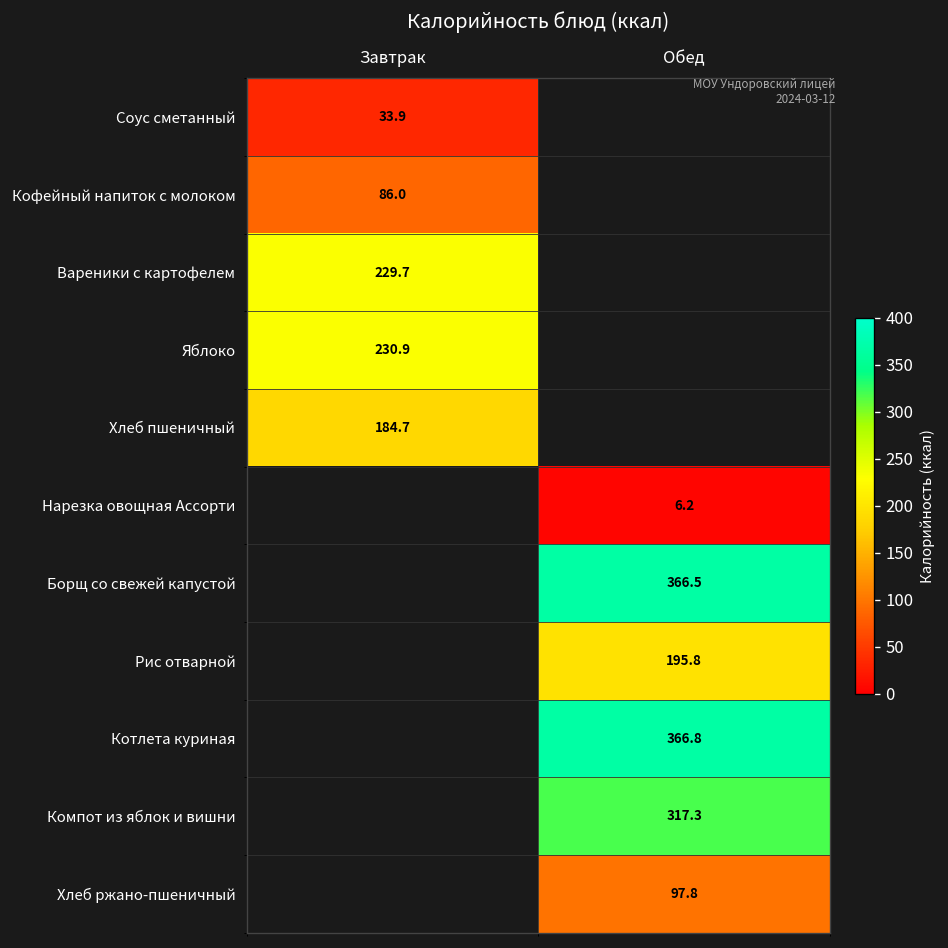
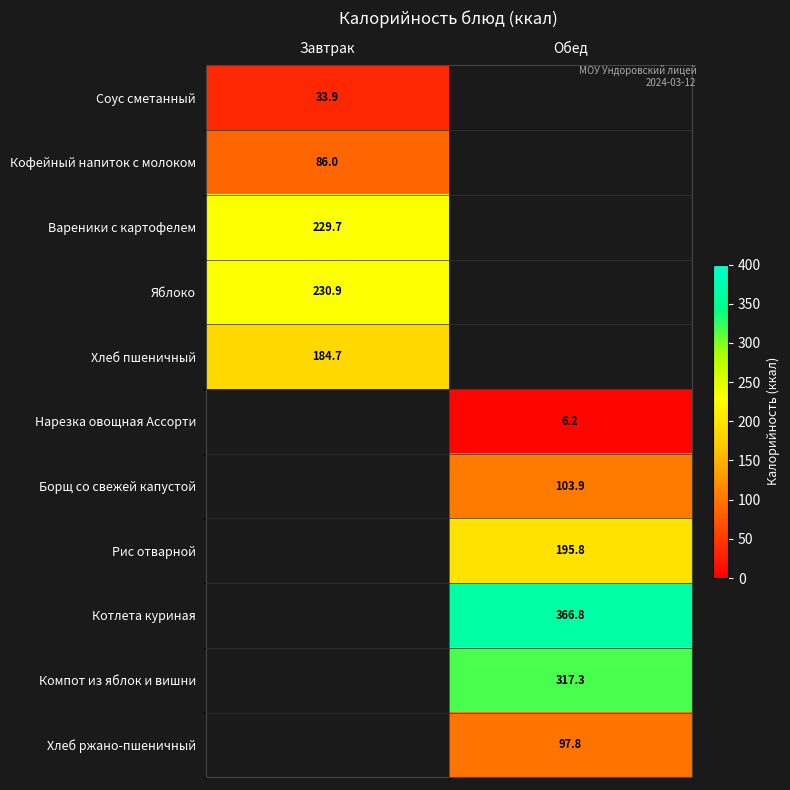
  {
    "Соус сметанный": {
      "Завтрак": 33.9
    },
    "Кофейный напиток с молоком": {
      "Завтрак": 86.0
    },
    "Вареники с картофелем": {
      "Завтрак": 229.7
    },
    "Яблоко": {
      "Завтрак": 230.9
    },
    "Хлеб пшеничный": {
      "Завтрак": 184.7
    },
    "Нарезка овощная Ассорти": {
      "Обед": 6.2
    },
    "Борщ со свежей капустой": {
-     "Обед": 366.5
+     "Обед": 103.9
    },
    "Рис отварной": {
      "Обед": 195.8
    },
    "Котлета куриная": {
      "Обед": 366.8
    },
    "Компот из яблок и вишни": {
      "Обед": 317.3
    },
    "Хлеб ржано-пшеничный": {
      "Обед": 97.8
    }
  }
